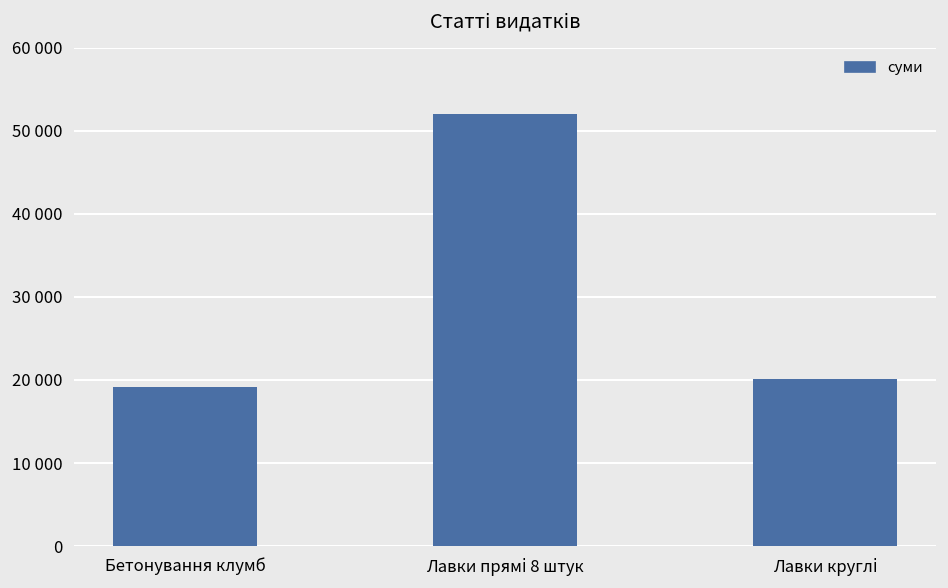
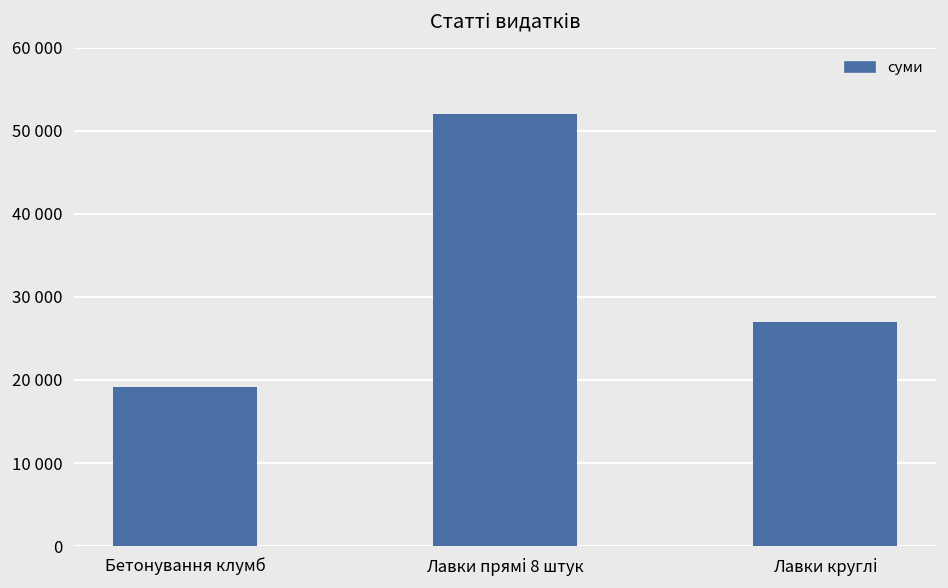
  {
    "Бетонування клумб": 19000,
    "Лавки прямі 8 штук": 52000,
-   "Лавки круглі": 20000
+   "Лавки круглі": 27000
  }
